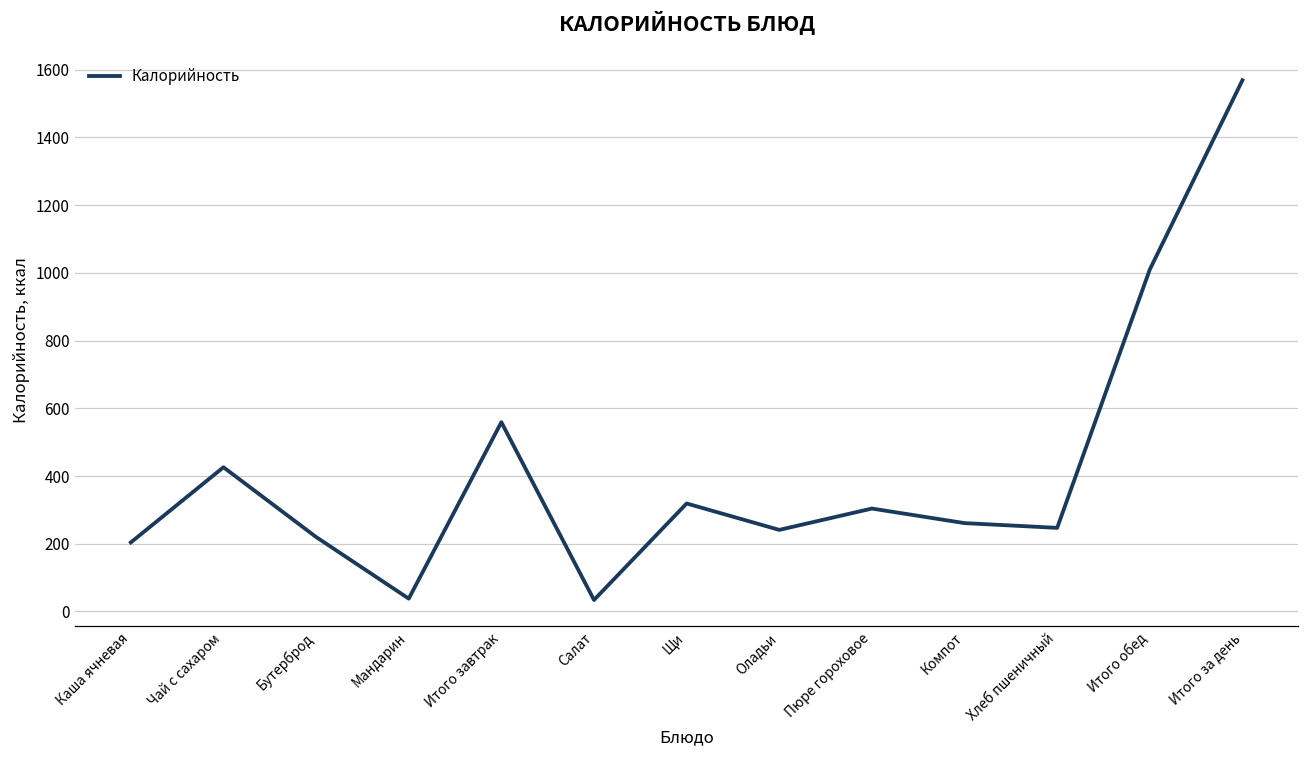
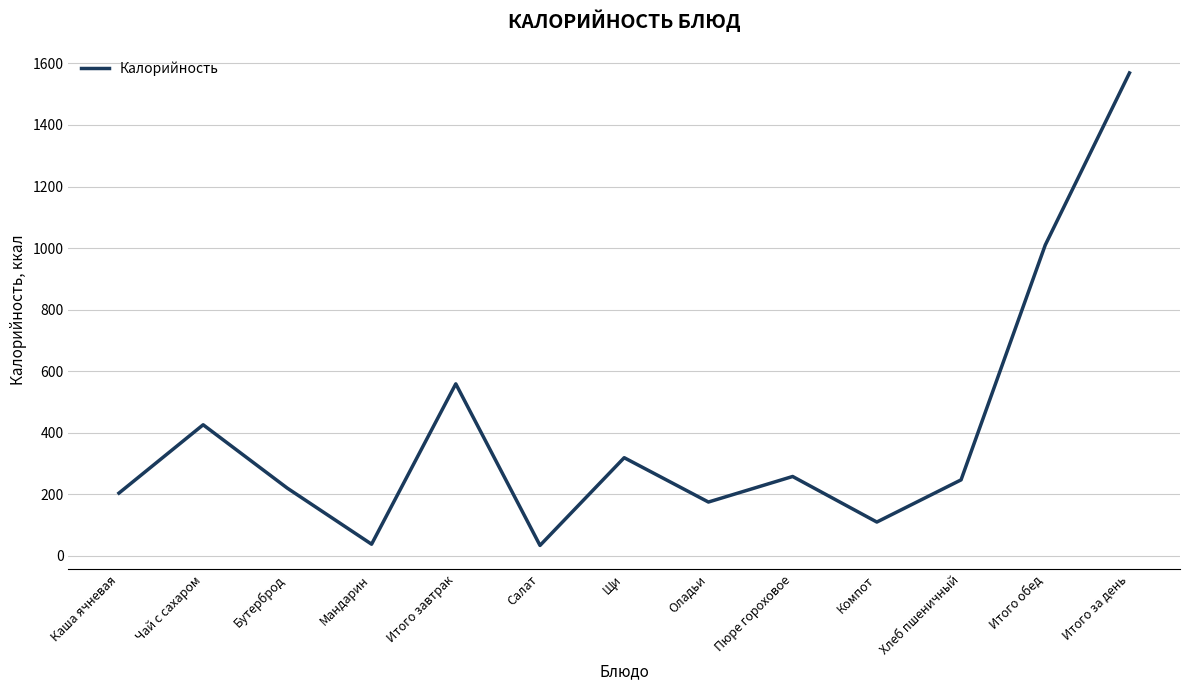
  {
    "Каша ячневая": 200,
    "Чай с сахаром": 430,
    "Бутерброд": 220,
    "Мандарин": 40,
    "Итого завтрак": 560,
    "Салат": 30,
    "Щи": 320,
-   "Оладьи": 240,
-   "Пюре гороховое": 300,
-   "Компот": 260,
+   "Оладьи": 180,
+   "Пюре гороховое": 260,
+   "Компот": 110,
    "Хлеб пшеничный": 250,
    "Итого обед": 1010,
    "Итого за день": 1570
  }
